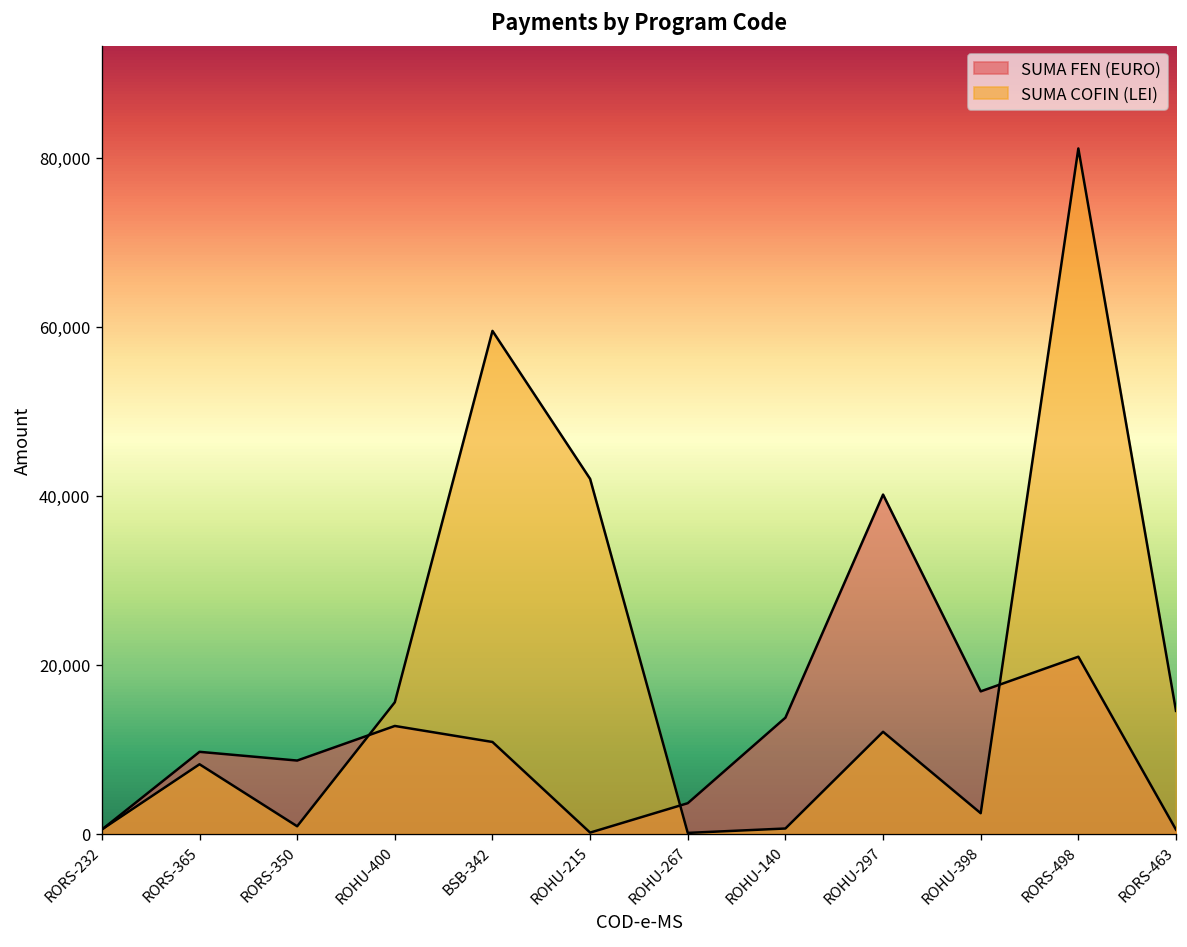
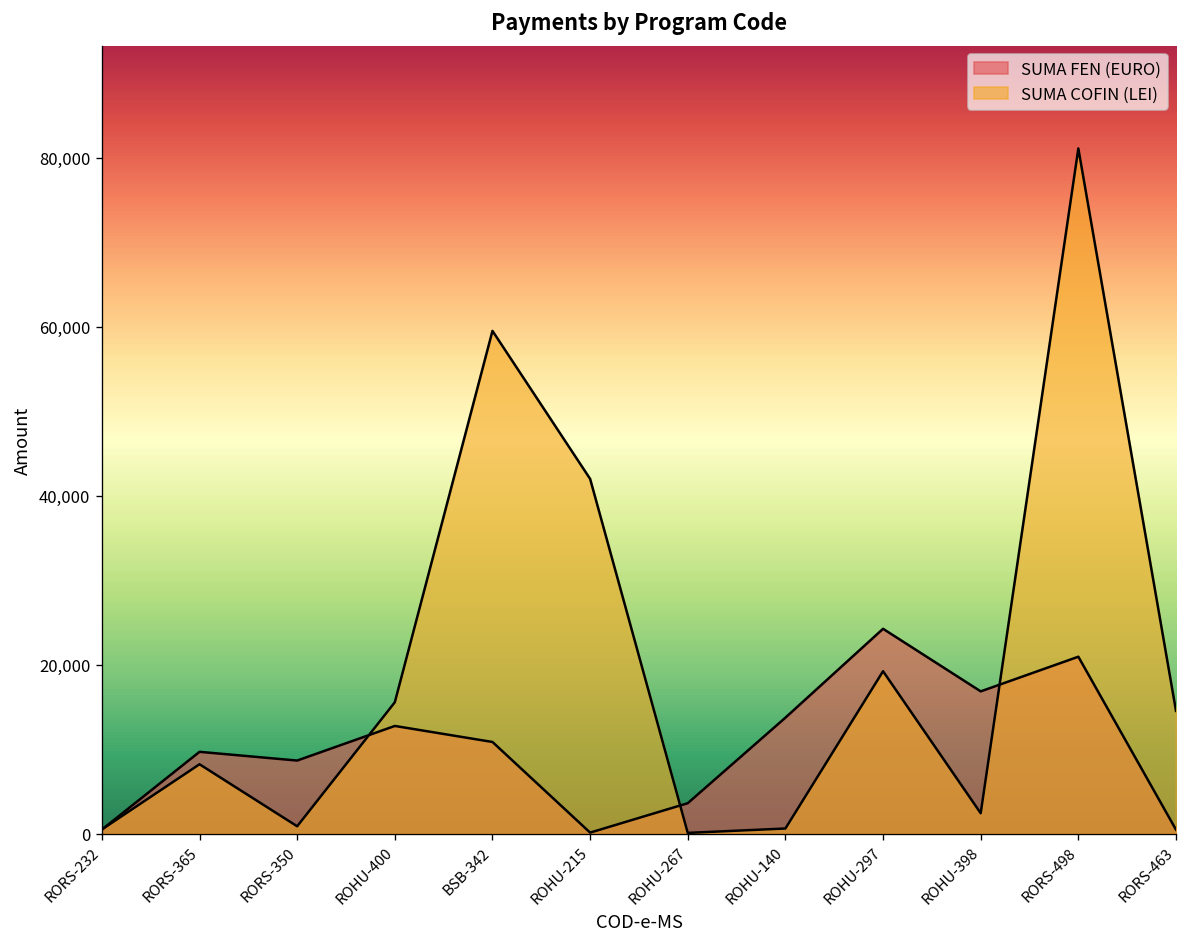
  {
    "SUMA FEN (EURO)": {
      "RORS-365": "10,000",
      "RORS-350": "9,000",
      "ROHU-400": "13,000",
      "BSB-342": "11,000",
      "ROHU-215": "0",
      "ROHU-267": "4,000",
      "ROHU-140": "14,000",
-     "ROHU-297": "40,000",
+     "ROHU-297": "24,000",
      "ROHU-398": "17,000",
      "RORS-498": "21,000",
      "RORS-463": "0"
    },
    "SUMA COFIN (LEI)": {
      "RORS-365": "8,000",
      "RORS-350": "1,000",
      "ROHU-400": "16,000",
      "BSB-342": "60,000",
      "ROHU-215": "42,000",
      "ROHU-267": "0",
      "ROHU-140": "1,000",
-     "ROHU-297": "12,000",
+     "ROHU-297": "19,000",
      "ROHU-398": "2,000",
      "RORS-498": "81,000",
      "RORS-463": "15,000"
    }
  }
